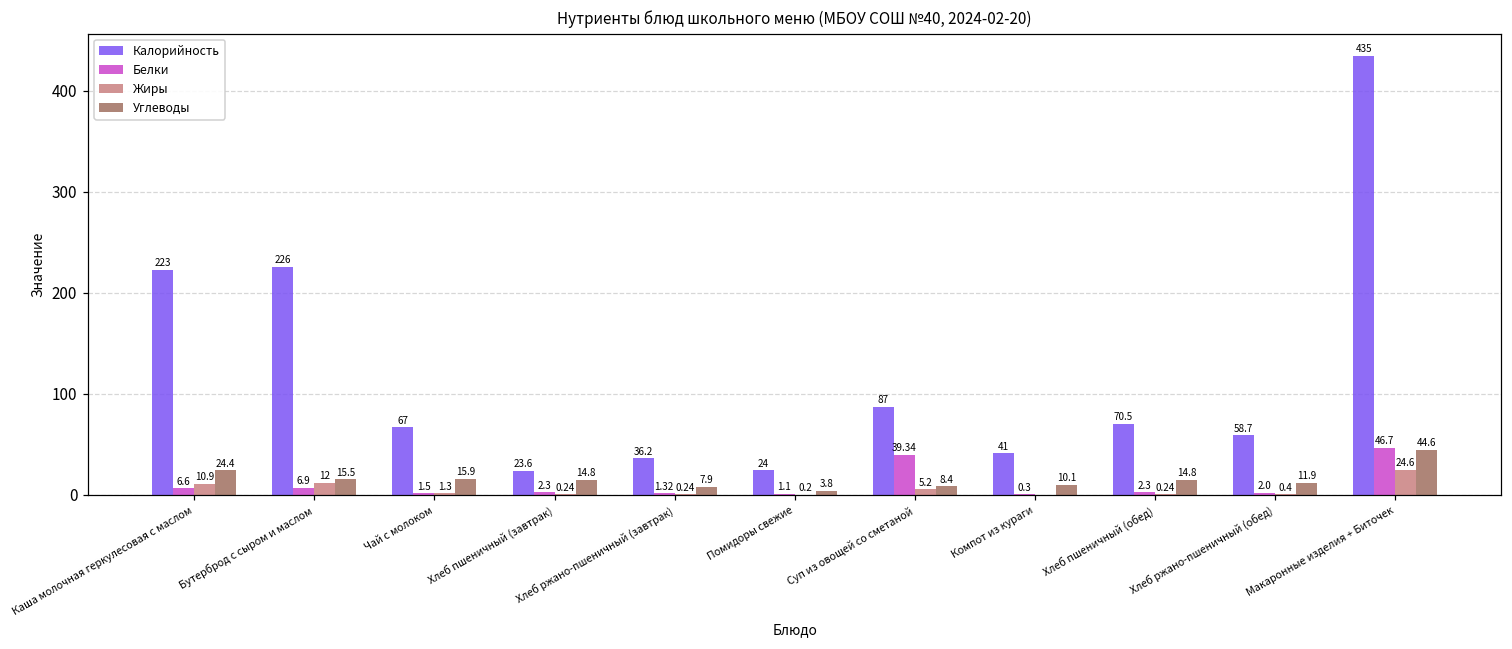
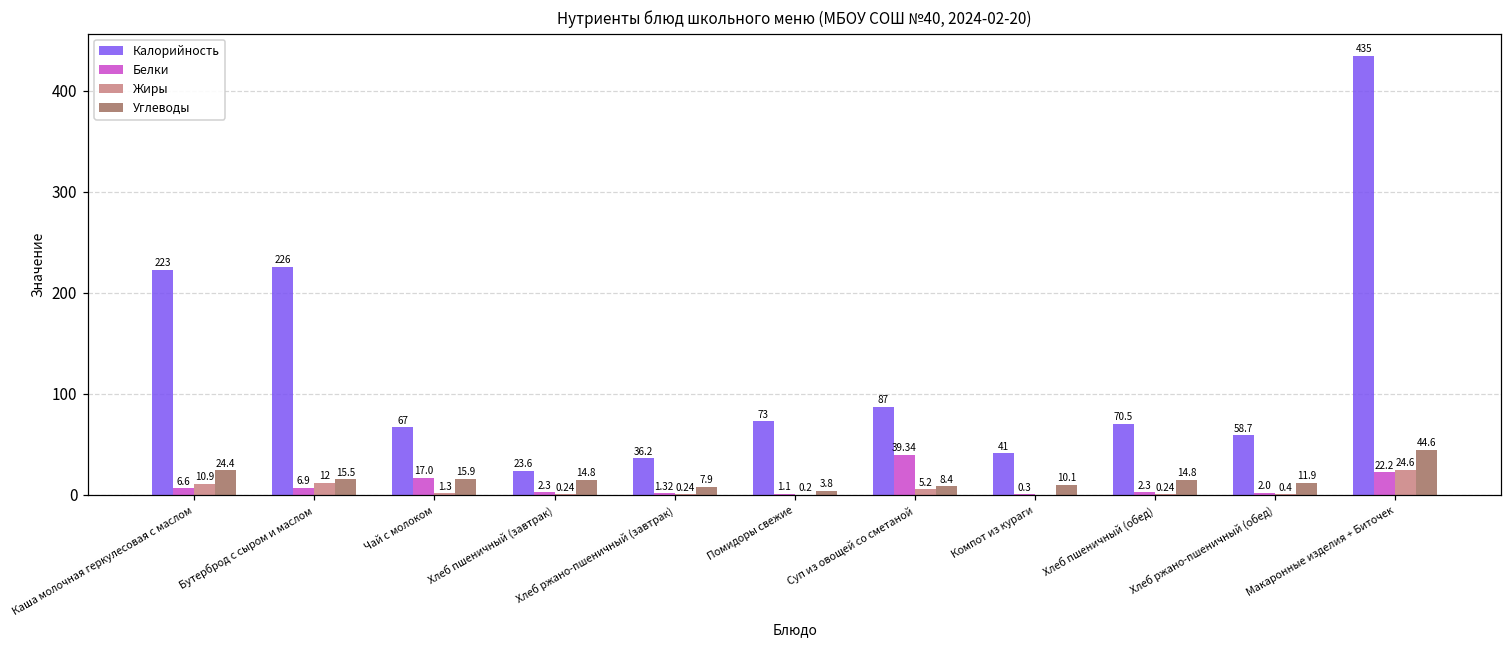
  {
    "Калорийность": {
      "Каша молочная геркулесовая с маслом": 223,
      "Бутерброд с сыром и маслом": 226,
      "Чай с молоком": 67,
      "Хлеб пшеничный (завтрак)": 23.6,
      "Хлеб ржано-пшеничный (завтрак)": 36.2,
-     "Помидоры свежие": 24,
+     "Помидоры свежие": 73,
      "Суп из овощей со сметаной": 87,
      "Компот из кураги": 41,
      "Хлеб пшеничный (обед)": 70.5,
      "Хлеб ржано-пшеничный (обед)": 58.7,
      "Макаронные изделия + Биточек": 435
    },
    "Белки": {
      "Каша молочная геркулесовая с маслом": 6.6,
      "Бутерброд с сыром и маслом": 6.9,
-     "Чай с молоком": 1.5,
+     "Чай с молоком": 17.0,
      "Хлеб пшеничный (завтрак)": 2.3,
      "Хлеб ржано-пшеничный (завтрак)": 1.32,
      "Помидоры свежие": 1.1,
      "Суп из овощей со сметаной": 39.34,
      "Компот из кураги": 0.3,
      "Хлеб пшеничный (обед)": 2.3,
      "Хлеб ржано-пшеничный (обед)": 2.0,
-     "Макаронные изделия + Биточек": 46.7
+     "Макаронные изделия + Биточек": 22.2
    }
  }
